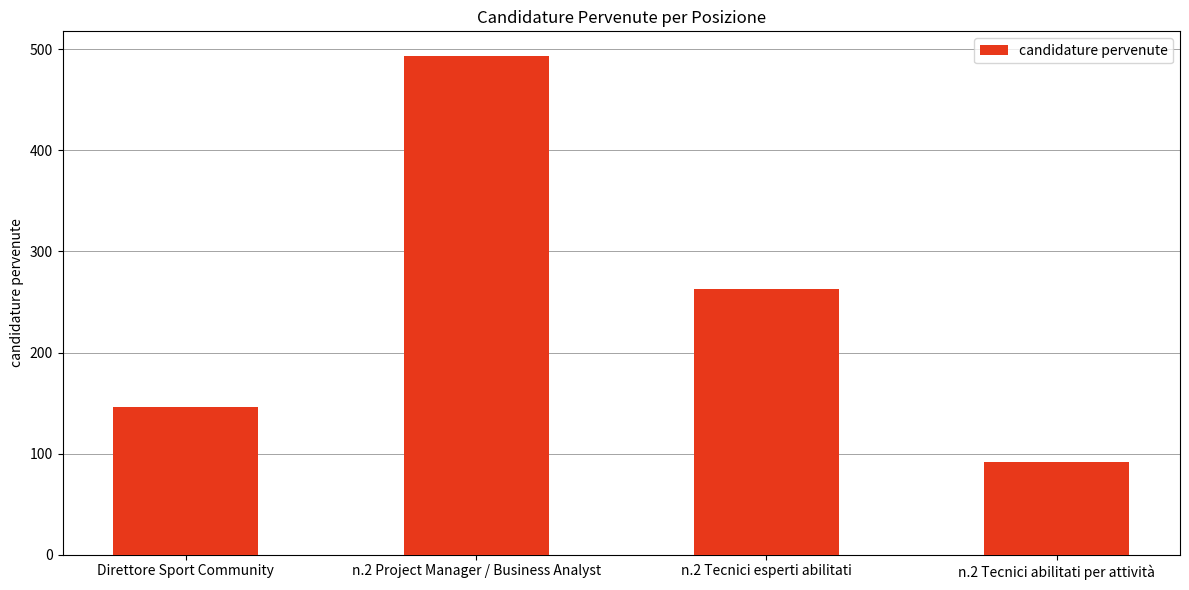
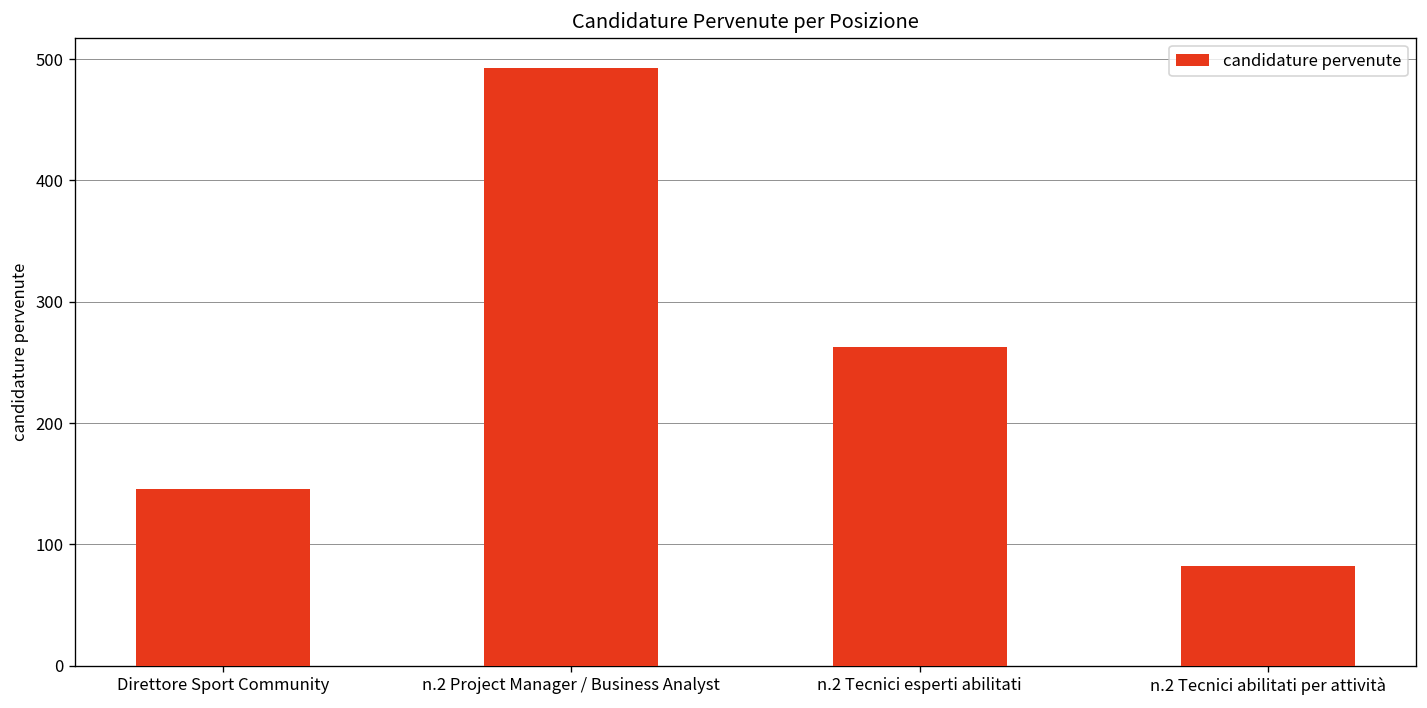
  {
    "Direttore Sport Community": 146,
    "n.2 Project Manager / Business Analyst": 493,
    "n.2 Tecnici esperti abilitati": 263,
-   "n.2 Tecnici abilitati per attività": 92
+   "n.2 Tecnici abilitati per attività": 82
  }
